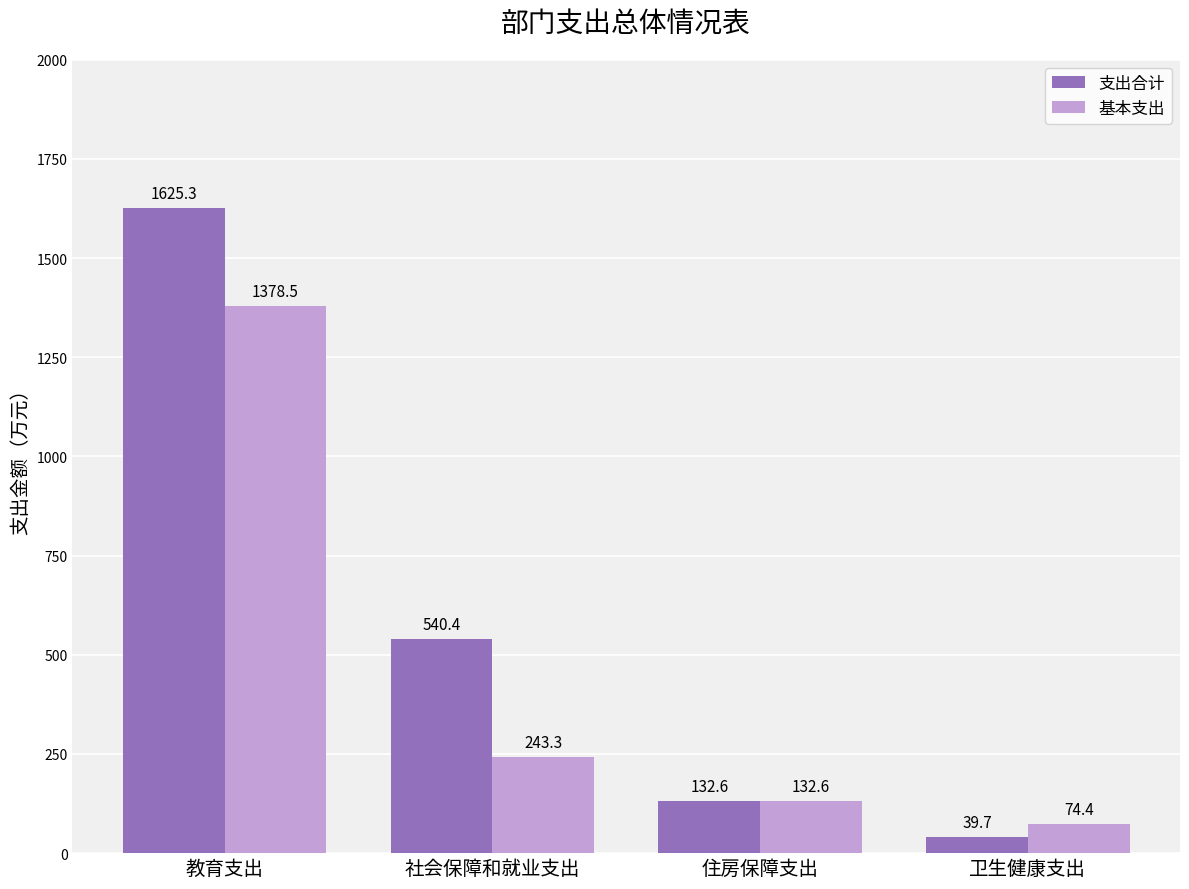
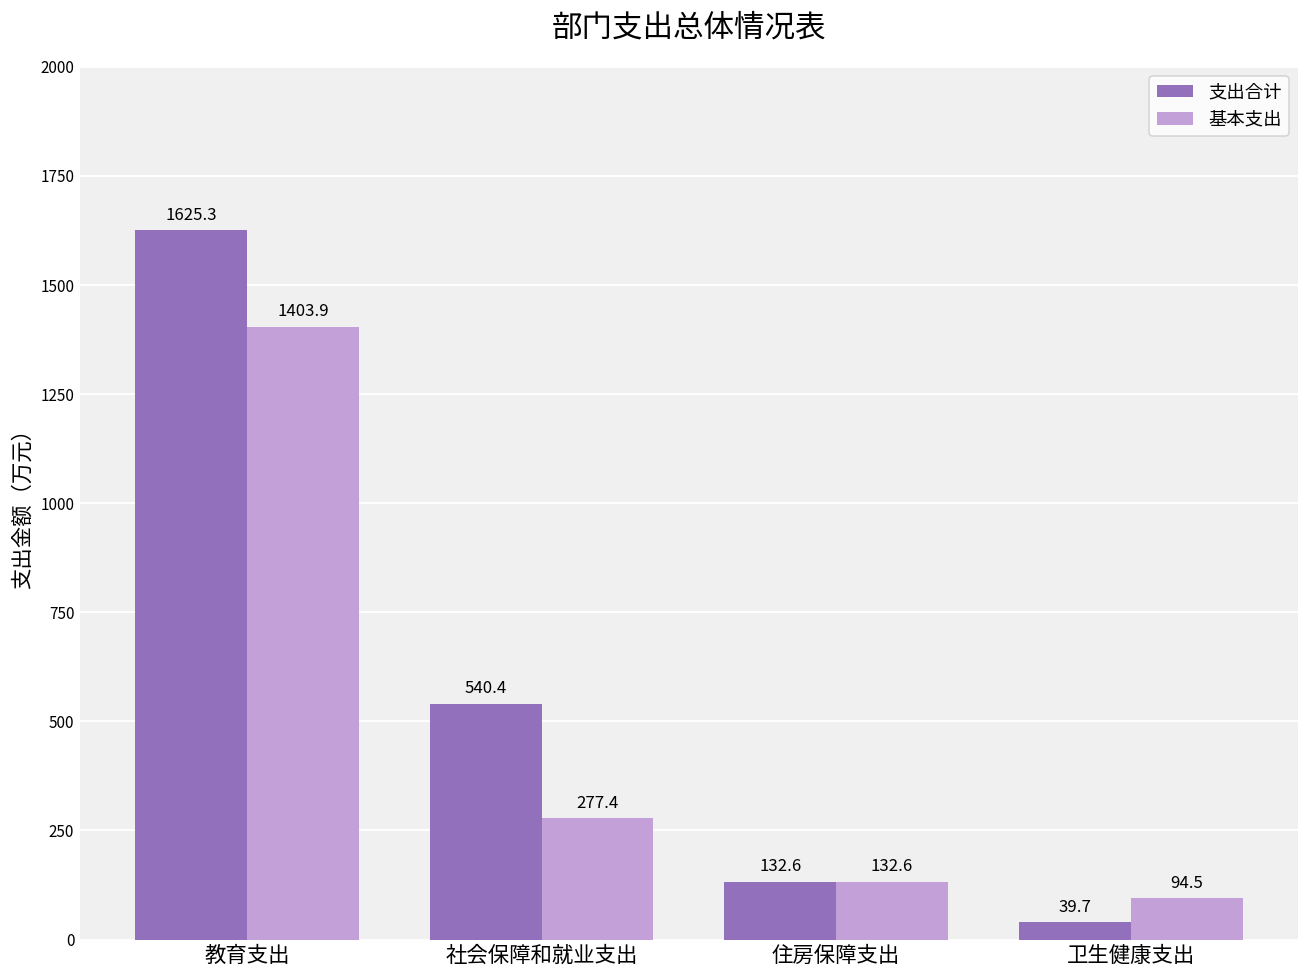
  {
    "支出合计": {
      "教育支出": 1625.3,
      "社会保障和就业支出": 540.4,
      "住房保障支出": 132.6,
      "卫生健康支出": 39.7
    },
    "基本支出": {
-     "教育支出": 1378.5,
-     "社会保障和就业支出": 243.3,
+     "教育支出": 1403.9,
+     "社会保障和就业支出": 277.4,
      "住房保障支出": 132.6,
-     "卫生健康支出": 74.4
+     "卫生健康支出": 94.5
    }
  }
